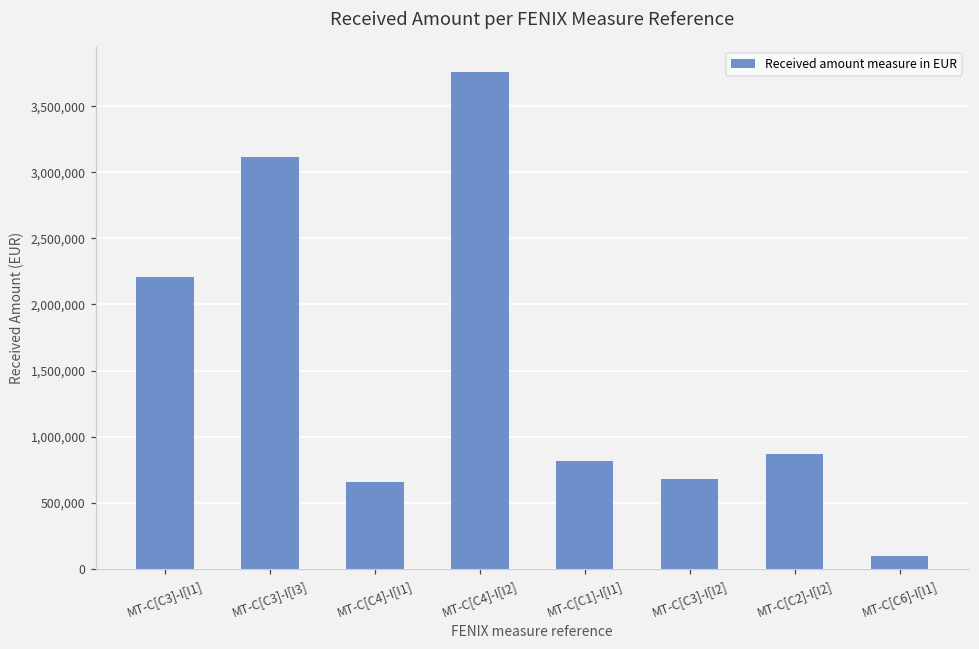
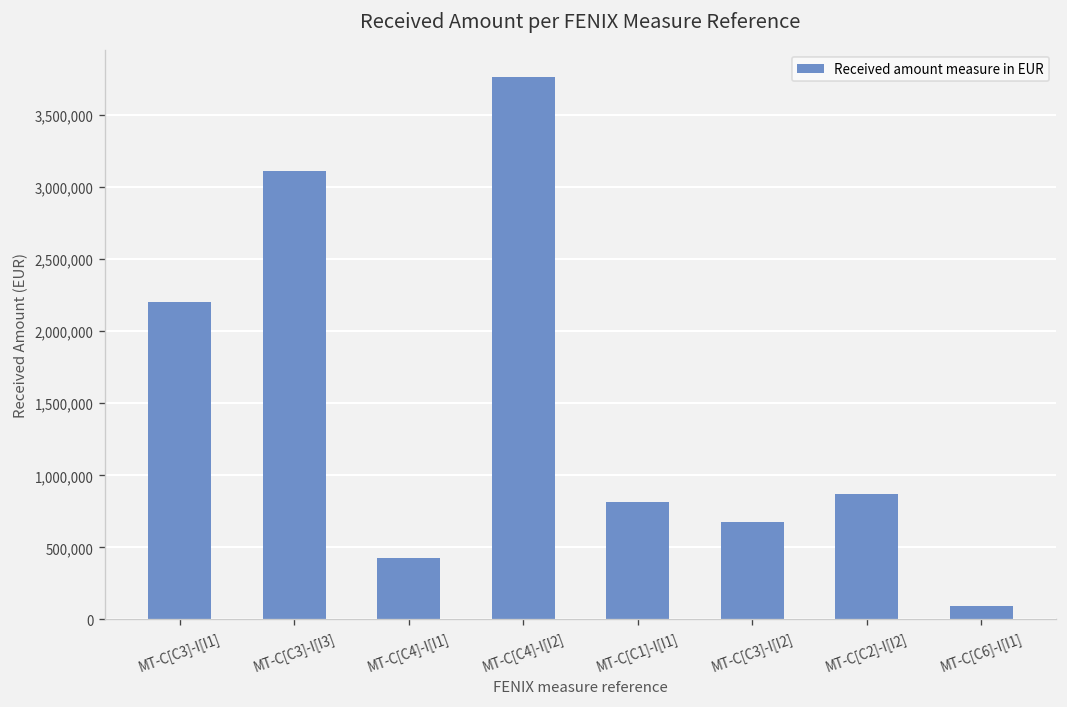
  {
    "MT-C[C3]-I[I1]": "2,200,000",
    "MT-C[C3]-I[I3]": "3,110,000",
-   "MT-C[C4]-I[I1]": "650,000",
+   "MT-C[C4]-I[I1]": "430,000",
    "MT-C[C4]-I[I2]": "3,760,000",
    "MT-C[C1]-I[I1]": "810,000",
    "MT-C[C3]-I[I2]": "680,000",
    "MT-C[C2]-I[I2]": "870,000",
    "MT-C[C6]-I[I1]": "90,000"
  }
